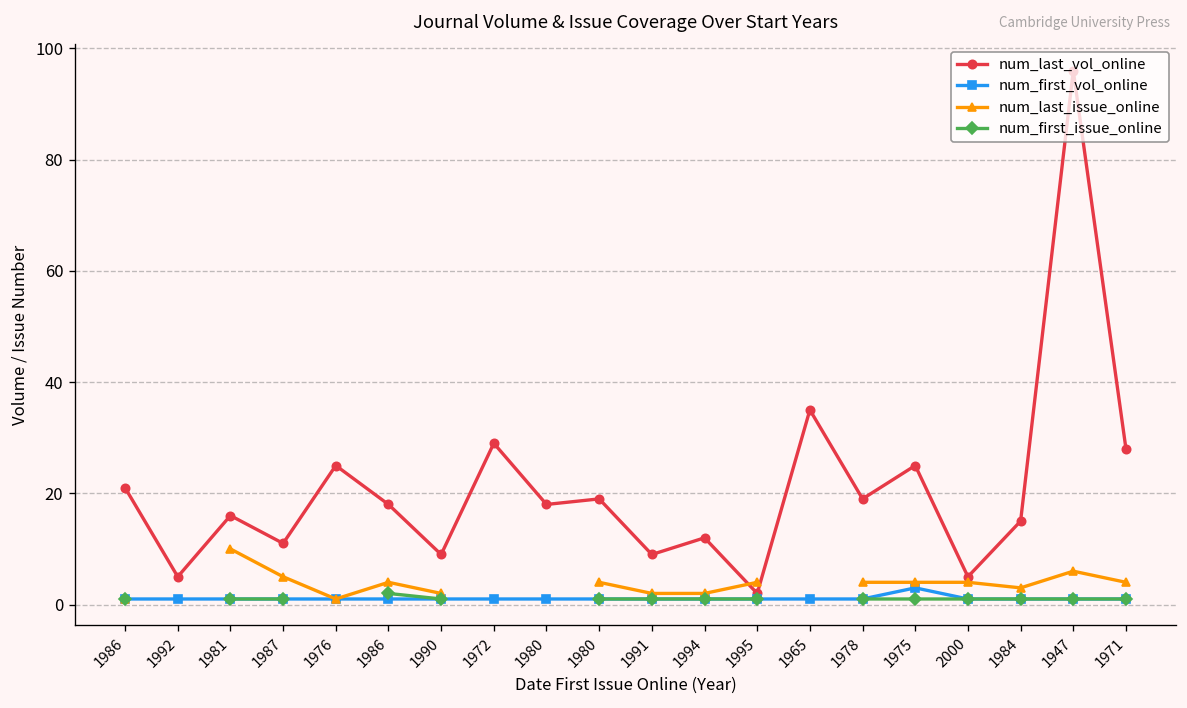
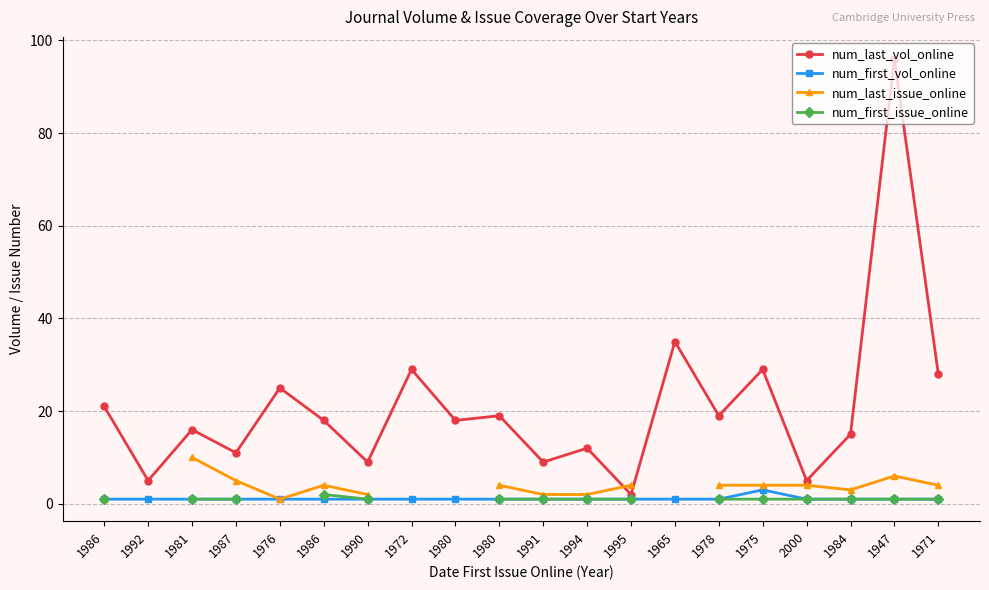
  {
    "num_last_vol_online": {
      "1992": 5,
      "1981": 16,
      "1987": 11,
      "1976": 25,
      "1990": 9,
      "1972": 29,
      "1991": 9,
      "1994": 12,
      "1995": 2,
      "1965": 35,
      "1978": 19,
-     "1975": 25,
+     "1975": 29,
      "2000": 5,
      "1984": 15,
      "1971": 28
    },
    "num_first_vol_online": {
      "1992": 1,
      "1972": 1,
      "1965": 1,
      "1975": 3
    },
    "num_last_issue_online": {
      "1981": 10,
      "1987": 5,
      "1990": 2,
      "1980": 4,
      "1991": 2,
      "1994": 2,
      "1995": 4,
      "1978": 4,
      "1975": 4,
      "2000": 4,
      "1984": 3,
      "1947": 6,
      "1971": 4
    },
    "num_first_issue_online": {
      "1975": 1
    }
  }
